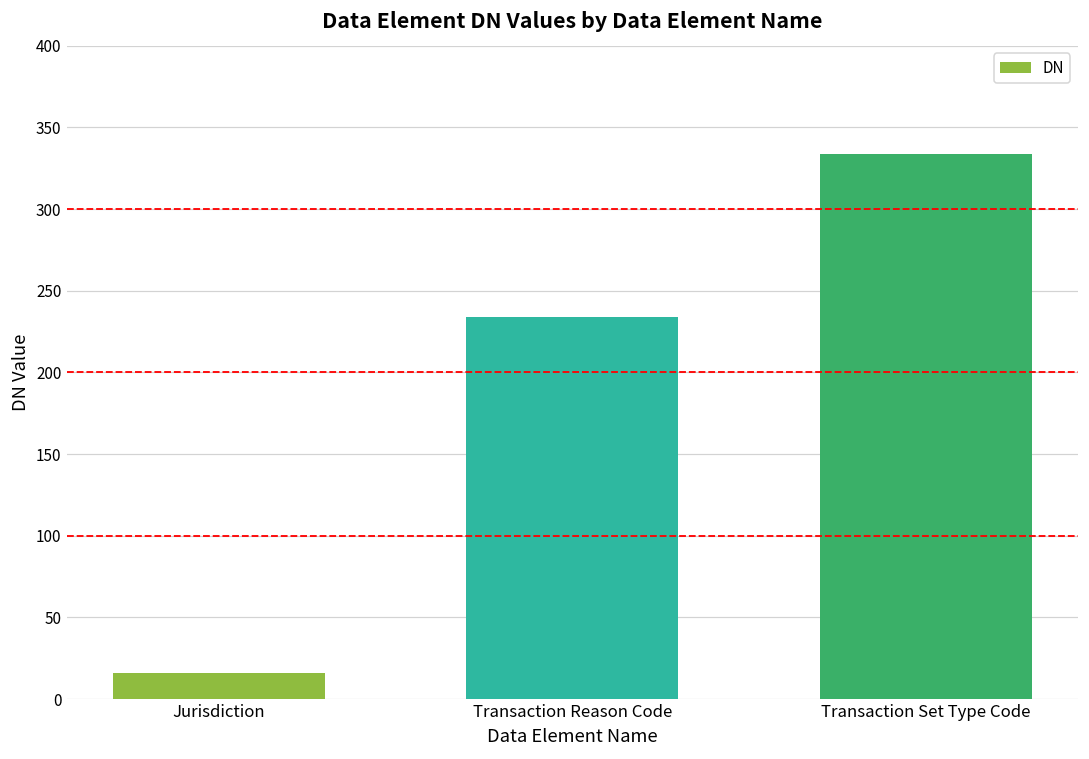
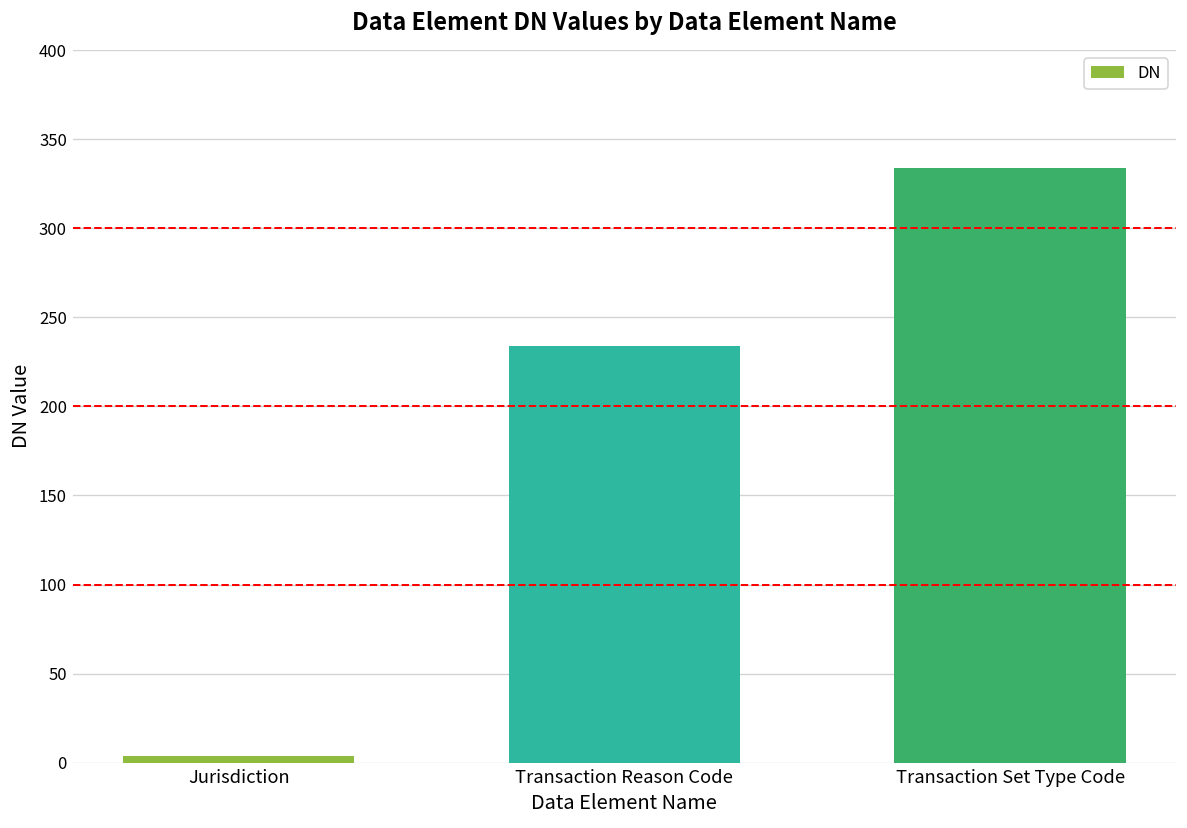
  {
-   "Jurisdiction": 16,
+   "Jurisdiction": 4,
    "Transaction Reason Code": 234,
    "Transaction Set Type Code": 334
  }
